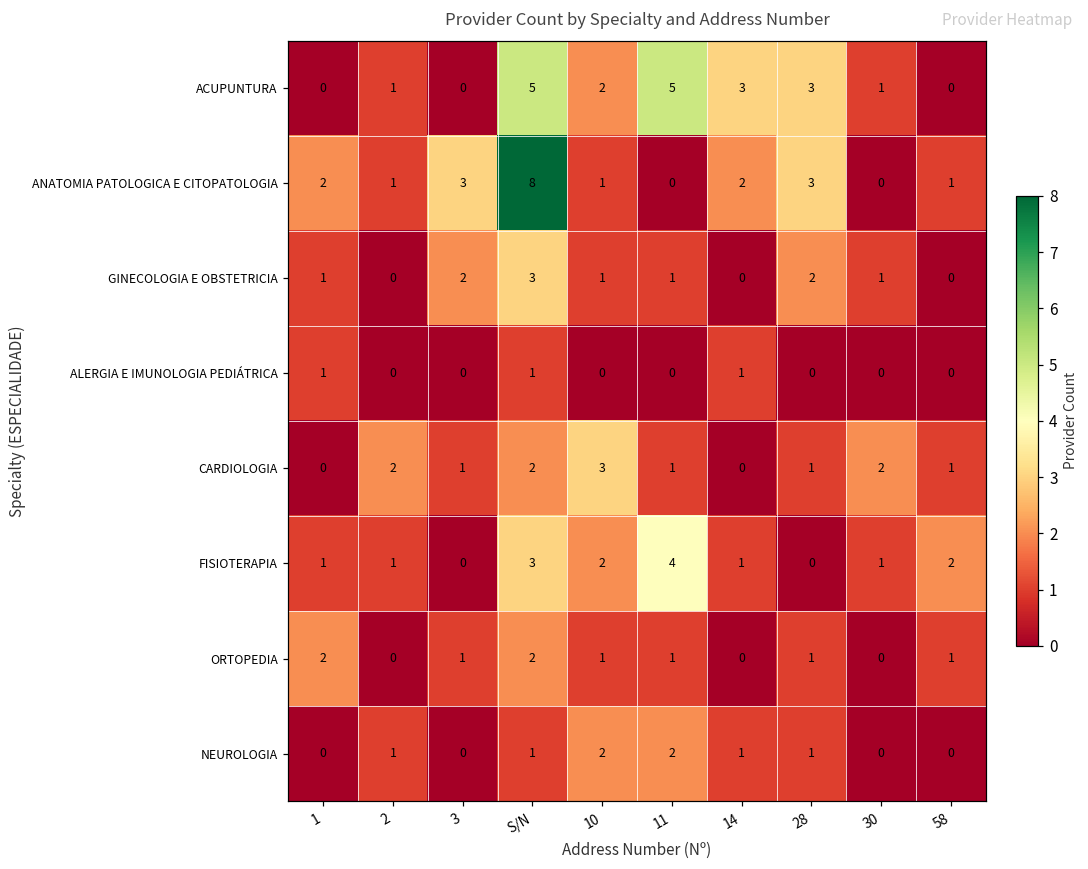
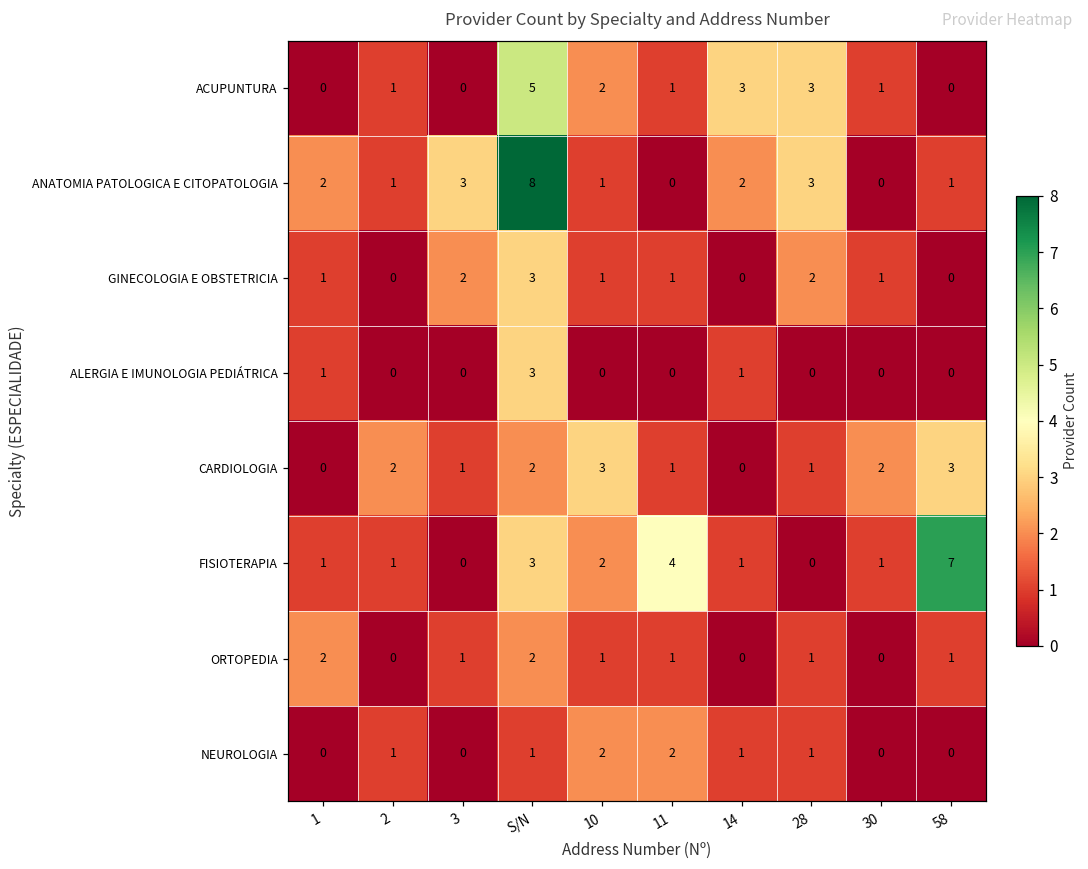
  {
    "ACUPUNTURA": {
      "1": 0,
      "2": 1,
      "3": 0,
      "S/N": 5,
      "10": 2,
-     "11": 5,
+     "11": 1,
      "14": 3,
      "28": 3,
      "30": 1,
      "58": 0
    },
    "ANATOMIA PATOLOGICA E CITOPATOLOGIA": {
      "1": 2,
      "2": 1,
      "3": 3,
      "S/N": 8,
      "10": 1,
      "11": 0,
      "14": 2,
      "28": 3,
      "30": 0,
      "58": 1
    },
    "GINECOLOGIA E OBSTETRICIA": {
      "1": 1,
      "2": 0,
      "3": 2,
      "S/N": 3,
      "10": 1,
      "11": 1,
      "14": 0,
      "28": 2,
      "30": 1,
      "58": 0
    },
    "ALERGIA E IMUNOLOGIA PEDIÁTRICA": {
      "1": 1,
      "2": 0,
      "3": 0,
-     "S/N": 1,
+     "S/N": 3,
      "10": 0,
      "11": 0,
      "14": 1,
      "28": 0,
      "30": 0,
      "58": 0
    },
    "CARDIOLOGIA": {
      "1": 0,
      "2": 2,
      "3": 1,
      "S/N": 2,
      "10": 3,
      "11": 1,
      "14": 0,
      "28": 1,
      "30": 2,
-     "58": 1
+     "58": 3
    },
    "FISIOTERAPIA": {
      "1": 1,
      "2": 1,
      "3": 0,
      "S/N": 3,
      "10": 2,
      "11": 4,
      "14": 1,
      "28": 0,
      "30": 1,
-     "58": 2
+     "58": 7
    },
    "ORTOPEDIA": {
      "1": 2,
      "2": 0,
      "3": 1,
      "S/N": 2,
      "10": 1,
      "11": 1,
      "14": 0,
      "28": 1,
      "30": 0,
      "58": 1
    },
    "NEUROLOGIA": {
      "1": 0,
      "2": 1,
      "3": 0,
      "S/N": 1,
      "10": 2,
      "11": 2,
      "14": 1,
      "28": 1,
      "30": 0,
      "58": 0
    }
  }
